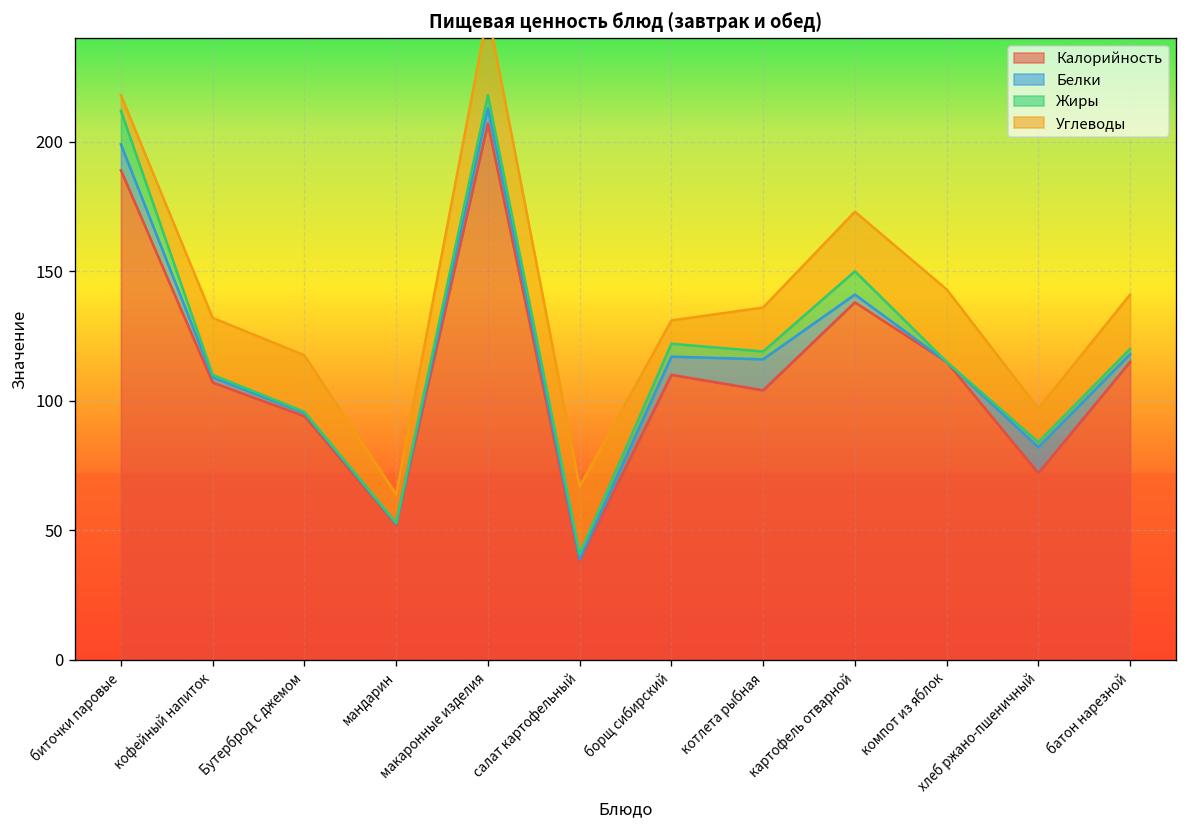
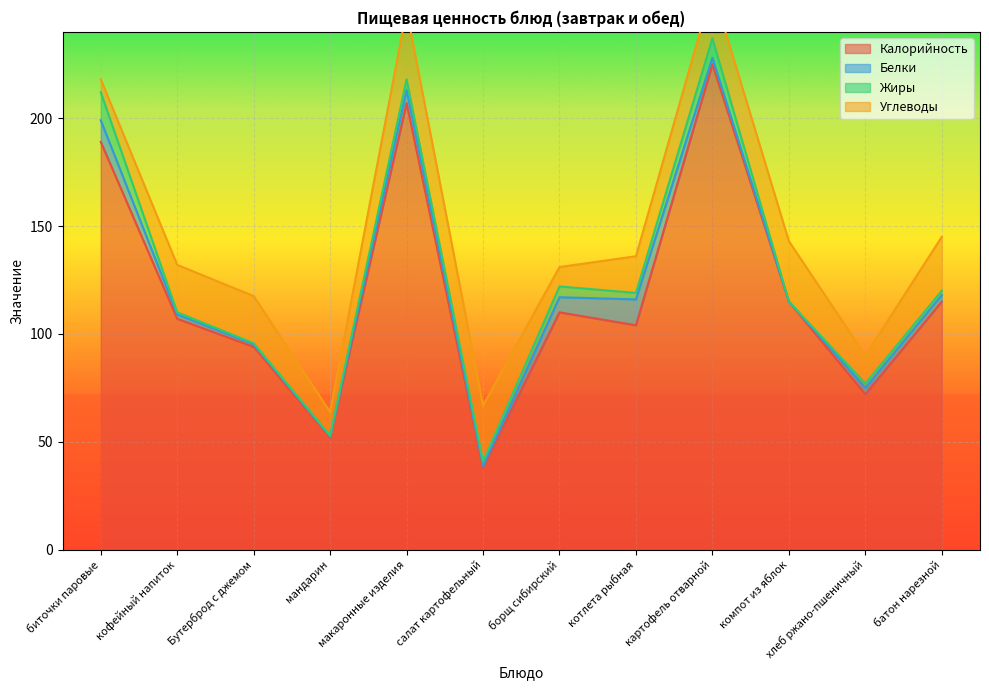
  {
    "Калорийность": {
      "биточки паровые": 189,
      "кофейный напиток": 107,
      "Бутерброд с джемом": 94,
      "макаронные изделия": 207,
      "борщ сибирский": 110,
      "котлета рыбная": 104,
-     "картофель отварной": 138,
+     "картофель отварной": 225,
      "хлеб ржано-пшеничный": 72,
      "батон нарезной": 115
    },
    "Белки": {
      "биточки паровые": 10,
      "макаронные изделия": 6,
      "борщ сибирский": 7,
      "котлета рыбная": 12,
      "картофель отварной": 3,
-     "хлеб ржано-пшеничный": 10,
+     "хлеб ржано-пшеничный": 3,
      "батон нарезной": 3
    },
    "Жиры": {
      "биточки паровые": 13,
      "макаронные изделия": 5,
      "салат картофельный": 2,
      "борщ сибирский": 5,
      "котлета рыбная": 3,
      "картофель отварной": 9,
      "хлеб ржано-пшеничный": 2,
      "батон нарезной": 2
    },
    "Углеводы": {
      "биточки паровые": 6,
      "кофейный напиток": 22,
      "Бутерброд с джемом": 22,
      "мандарин": 11,
      "салат картофельный": 26,
      "борщ сибирский": 9,
      "котлета рыбная": 17,
      "компот из яблок": 28,
      "хлеб ржано-пшеничный": 13,
-     "батон нарезной": 21
+     "батон нарезной": 25
    }
  }
